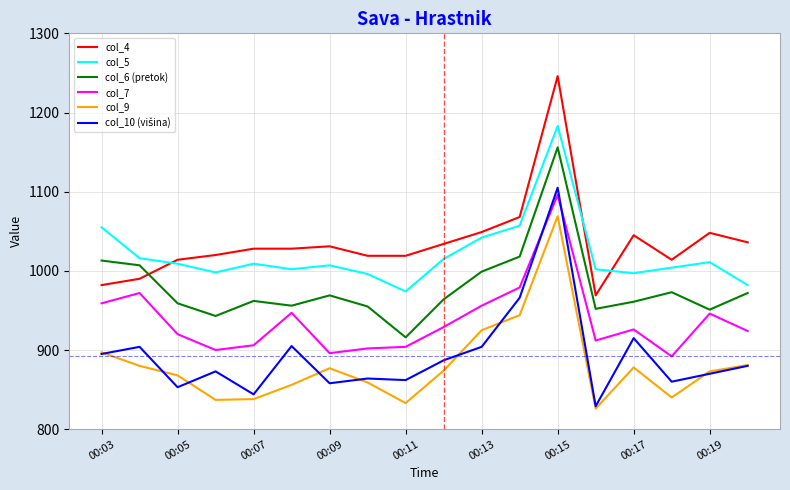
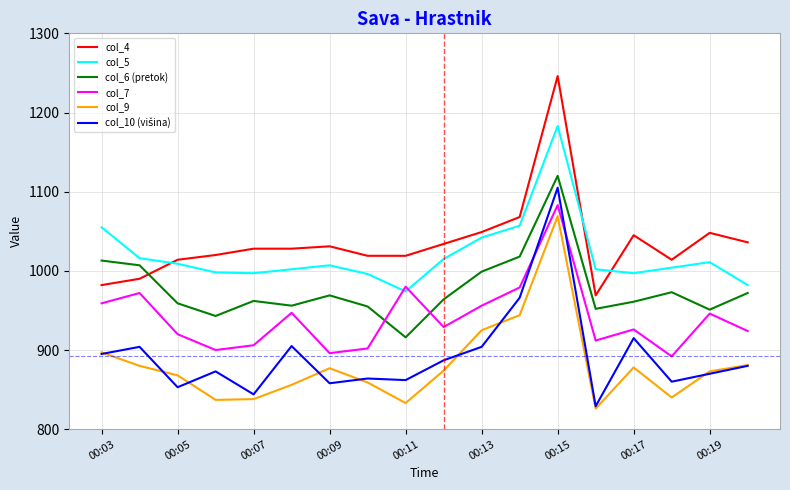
  {
    "col_4": {
      "00:03": 980,
      "00:05": 1010,
      "00:07": 1030,
      "00:09": 1030,
      "00:11": 1020,
      "00:13": 1050,
      "00:15": 1250,
      "00:17": 1050,
      "00:19": 1050
    },
    "col_5": {
      "00:03": 1060,
      "00:05": 1010,
-     "00:07": 1010,
+     "00:07": 1000,
      "00:09": 1010,
      "00:11": 970,
      "00:13": 1040,
      "00:15": 1180,
      "00:17": 1000,
      "00:19": 1010
    },
    "col_6 (pretok)": {
      "00:03": 1010,
      "00:05": 960,
      "00:07": 960,
      "00:09": 970,
      "00:11": 920,
      "00:13": 1000,
-     "00:15": 1160,
+     "00:15": 1120,
      "00:17": 960,
      "00:19": 950
    },
    "col_7": {
      "00:03": 960,
      "00:05": 920,
      "00:07": 910,
      "00:09": 900,
-     "00:11": 900,
+     "00:11": 980,
      "00:13": 960,
-     "00:15": 1100,
+     "00:15": 1080,
      "00:17": 930,
      "00:19": 950
    },
    "col_9": {
      "00:05": 870,
      "00:07": 840,
      "00:09": 880,
      "00:11": 830,
      "00:13": 930,
      "00:15": 1070,
      "00:17": 880
    },
    "col_10 (višina)": {
      "00:05": 850,
      "00:07": 840,
      "00:09": 860,
      "00:11": 860,
      "00:13": 900,
      "00:15": 1110,
      "00:17": 920
    }
  }
